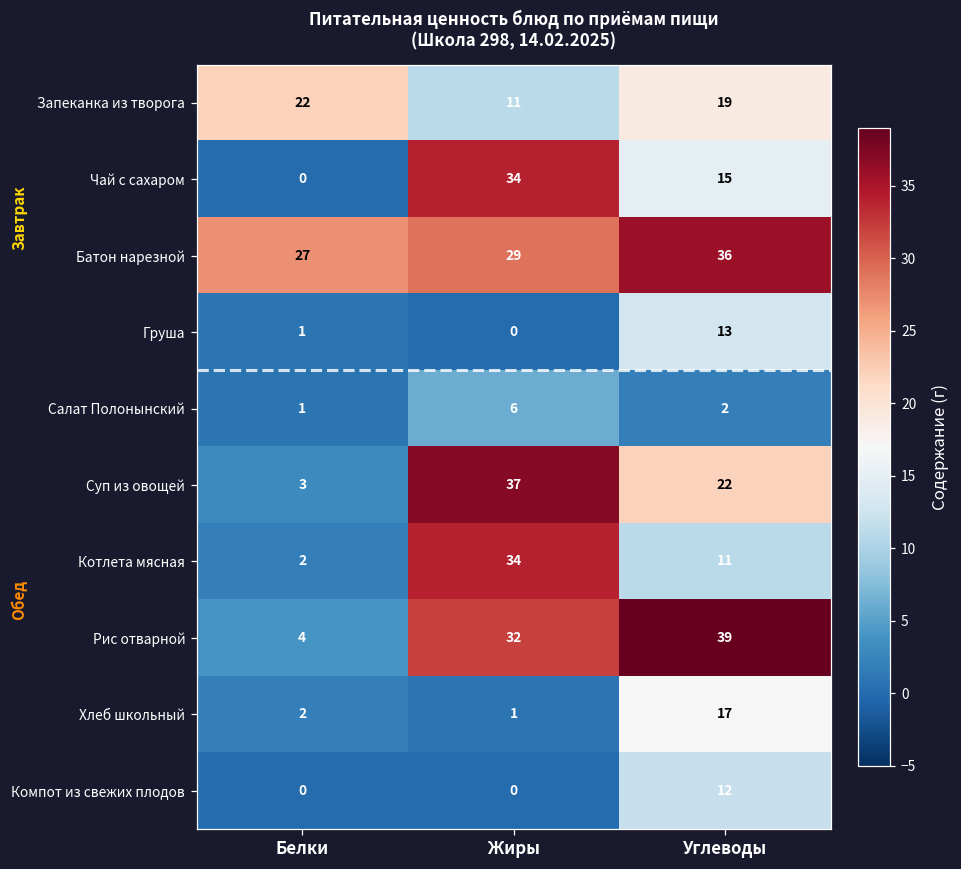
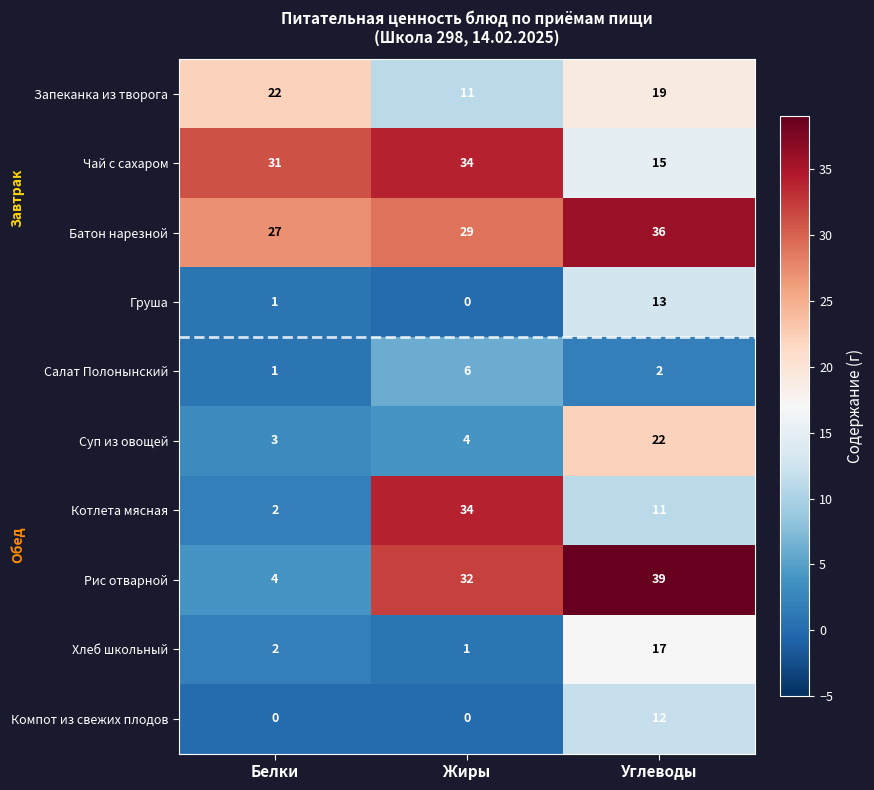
  {
    "Запеканка из творога": {
      "Белки": 22,
      "Жиры": 11,
      "Углеводы": 19
    },
    "Чай с сахаром": {
-     "Белки": 0,
+     "Белки": 31,
      "Жиры": 34,
      "Углеводы": 15
    },
    "Батон нарезной": {
      "Белки": 27,
      "Жиры": 29,
      "Углеводы": 36
    },
    "Груша": {
      "Белки": 1,
      "Жиры": 0,
      "Углеводы": 13
    },
    "Салат Полонынский": {
      "Белки": 1,
      "Жиры": 6,
      "Углеводы": 2
    },
    "Суп из овощей": {
      "Белки": 3,
-     "Жиры": 37,
+     "Жиры": 4,
      "Углеводы": 22
    },
    "Котлета мясная": {
      "Белки": 2,
      "Жиры": 34,
      "Углеводы": 11
    },
    "Рис отварной": {
      "Белки": 4,
      "Жиры": 32,
      "Углеводы": 39
    },
    "Хлеб школьный": {
      "Белки": 2,
      "Жиры": 1,
      "Углеводы": 17
    },
    "Компот из свежих плодов": {
      "Белки": 0,
      "Жиры": 0,
      "Углеводы": 12
    }
  }
